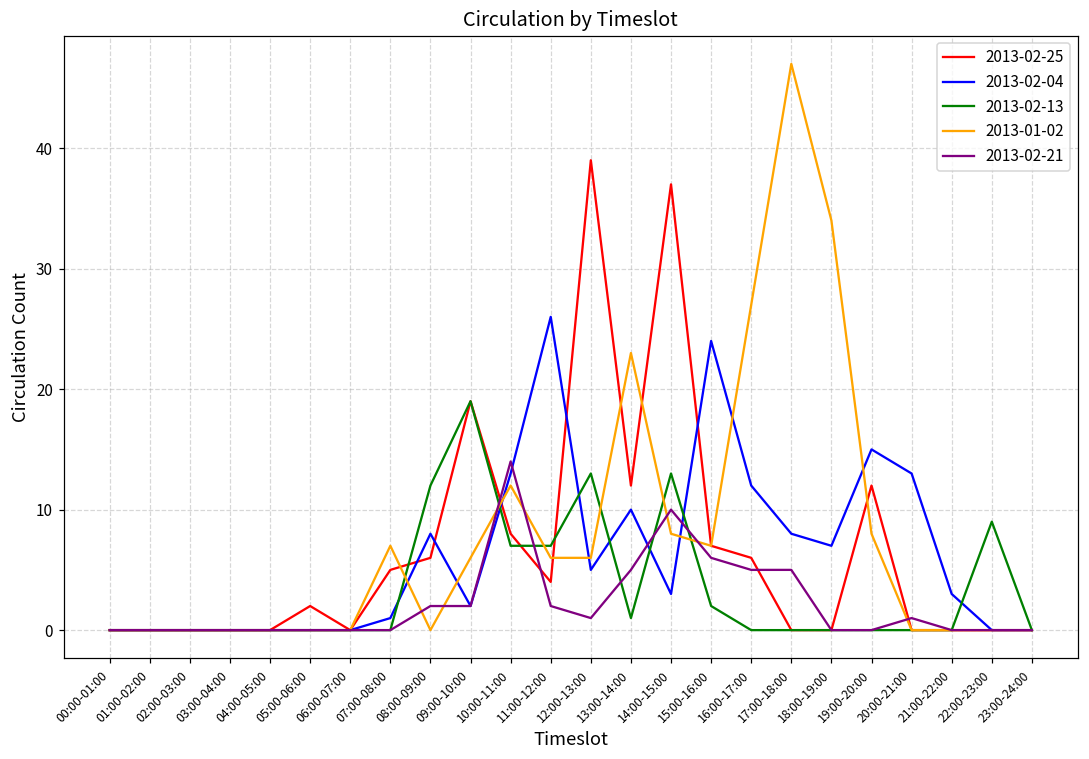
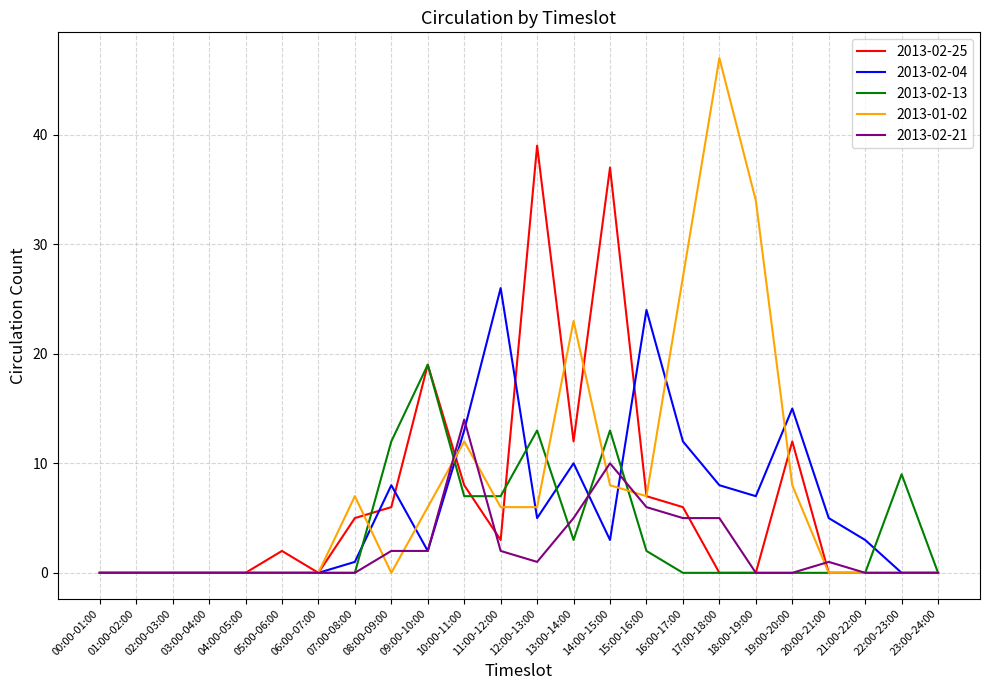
  {
    "2013-02-25": {
      "05:00-06:00": 2,
      "07:00-08:00": 5,
      "08:00-09:00": 6,
      "10:00-11:00": 8,
-     "11:00-12:00": 4,
+     "11:00-12:00": 3,
      "12:00-13:00": 39,
      "13:00-14:00": 12,
      "14:00-15:00": 37,
      "16:00-17:00": 6,
      "19:00-20:00": 12
    },
    "2013-02-04": {
      "07:00-08:00": 1,
      "08:00-09:00": 8,
      "10:00-11:00": 13,
      "11:00-12:00": 26,
      "12:00-13:00": 5,
      "13:00-14:00": 10,
      "14:00-15:00": 3,
      "15:00-16:00": 24,
      "16:00-17:00": 12,
      "17:00-18:00": 8,
      "18:00-19:00": 7,
      "19:00-20:00": 15,
-     "20:00-21:00": 13,
+     "20:00-21:00": 5,
      "21:00-22:00": 3
    },
    "2013-02-13": {
      "08:00-09:00": 12,
      "10:00-11:00": 7,
      "11:00-12:00": 7,
      "12:00-13:00": 13,
-     "13:00-14:00": 1,
+     "13:00-14:00": 3,
      "14:00-15:00": 13,
      "15:00-16:00": 2,
      "16:00-17:00": 0,
      "22:00-23:00": 9
    },
    "2013-01-02": {
      "07:00-08:00": 7,
      "08:00-09:00": 0,
      "09:00-10:00": 6,
      "10:00-11:00": 12,
      "11:00-12:00": 6,
      "12:00-13:00": 6,
      "13:00-14:00": 23,
      "14:00-15:00": 8,
      "16:00-17:00": 27,
      "17:00-18:00": 47,
      "18:00-19:00": 34,
      "19:00-20:00": 8
    },
    "2013-02-21": {
      "08:00-09:00": 2,
      "10:00-11:00": 14,
      "11:00-12:00": 2,
      "12:00-13:00": 1,
      "13:00-14:00": 5,
      "14:00-15:00": 10,
      "15:00-16:00": 6,
      "16:00-17:00": 5,
      "17:00-18:00": 5,
      "20:00-21:00": 1
    }
  }
